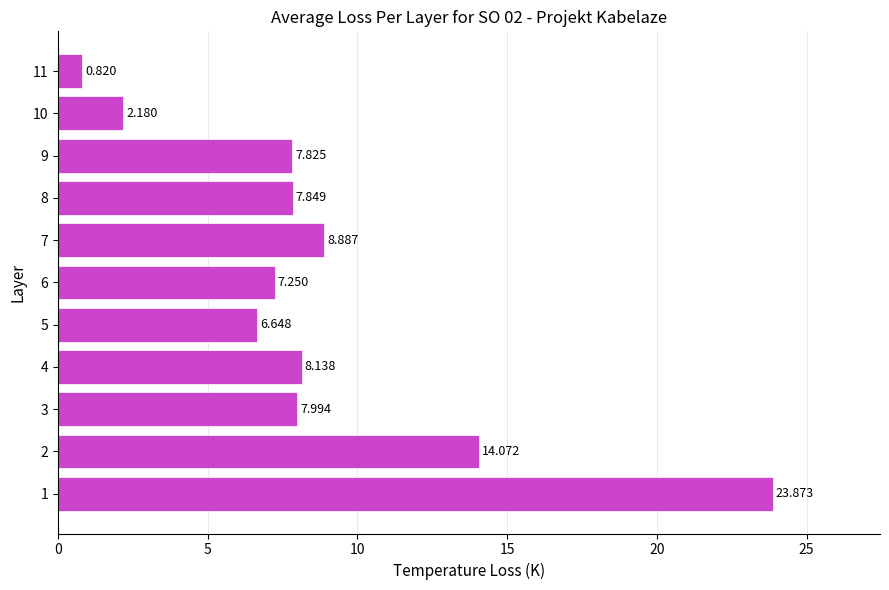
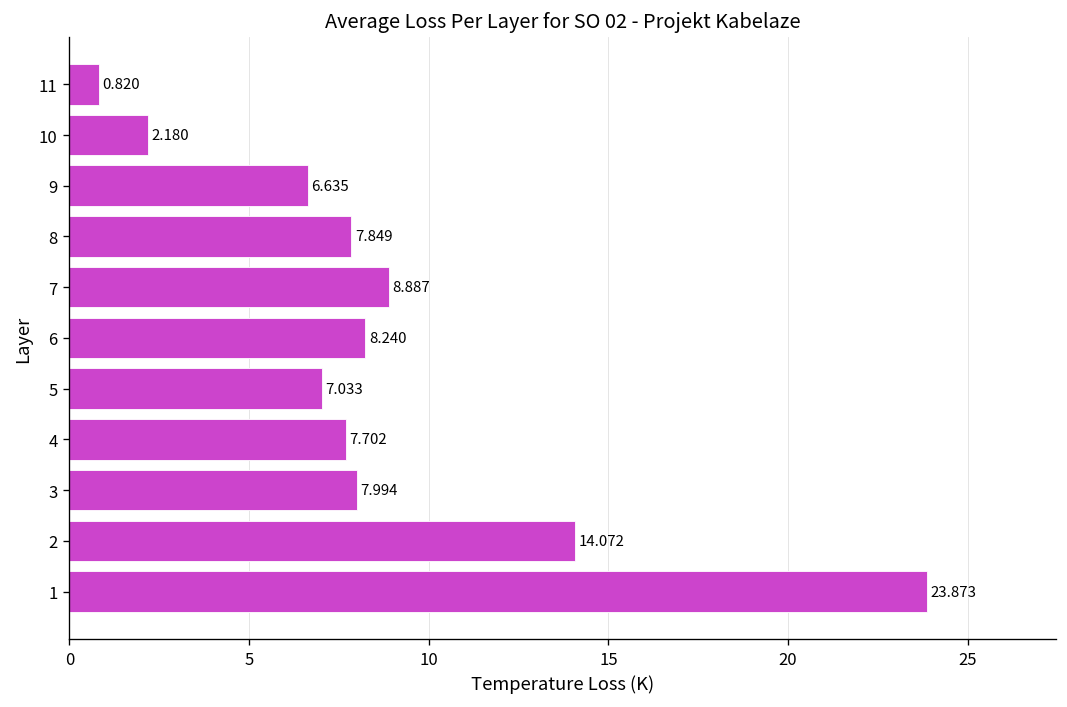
  {
    "11": 0.820,
    "10": 2.180,
-   "9": 7.825,
+   "9": 6.635,
    "8": 7.849,
    "7": 8.887,
-   "6": 7.250,
-   "5": 6.648,
-   "4": 8.138,
+   "6": 8.240,
+   "5": 7.033,
+   "4": 7.702,
    "3": 7.994,
    "2": 14.072,
    "1": 23.873
  }
